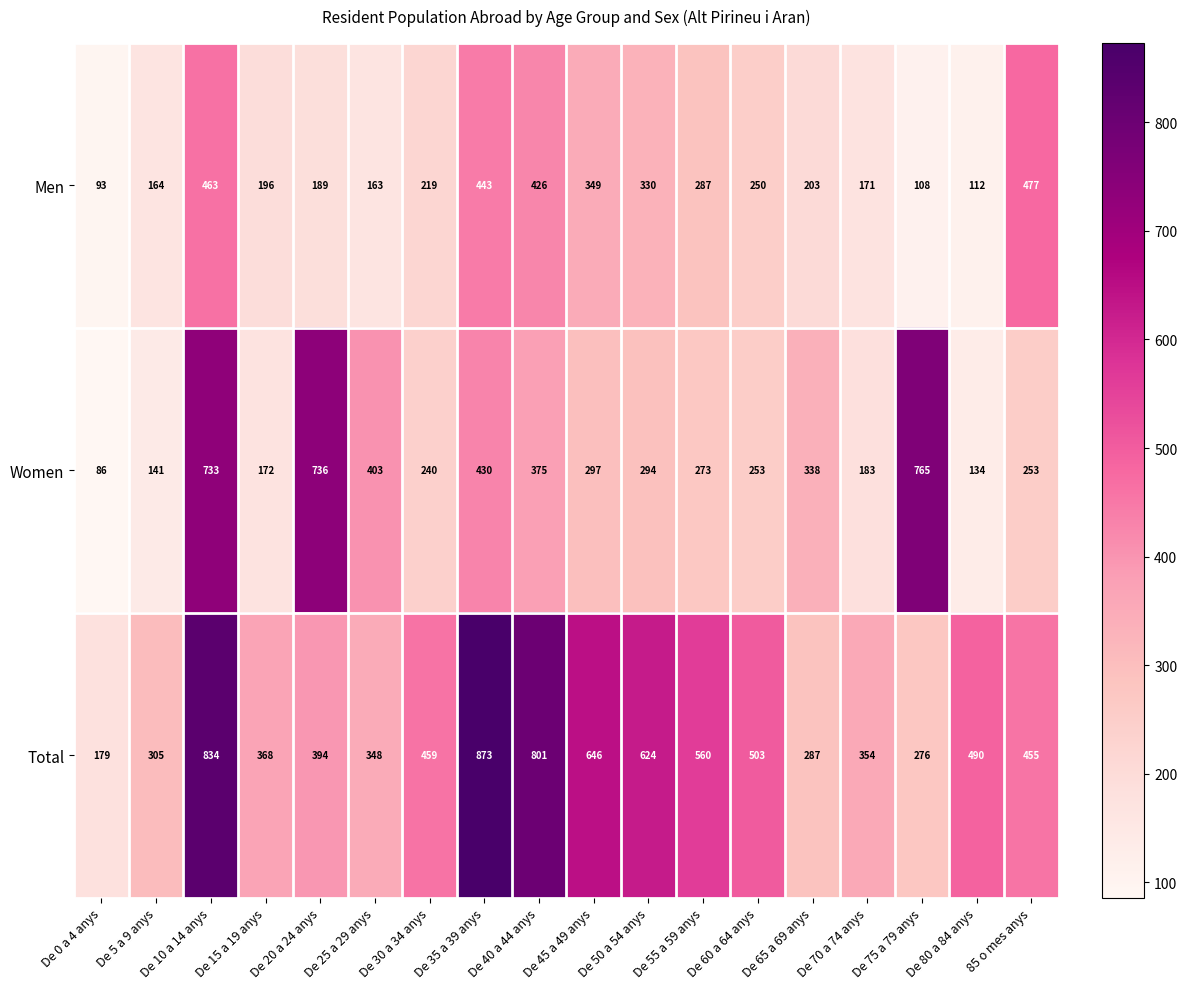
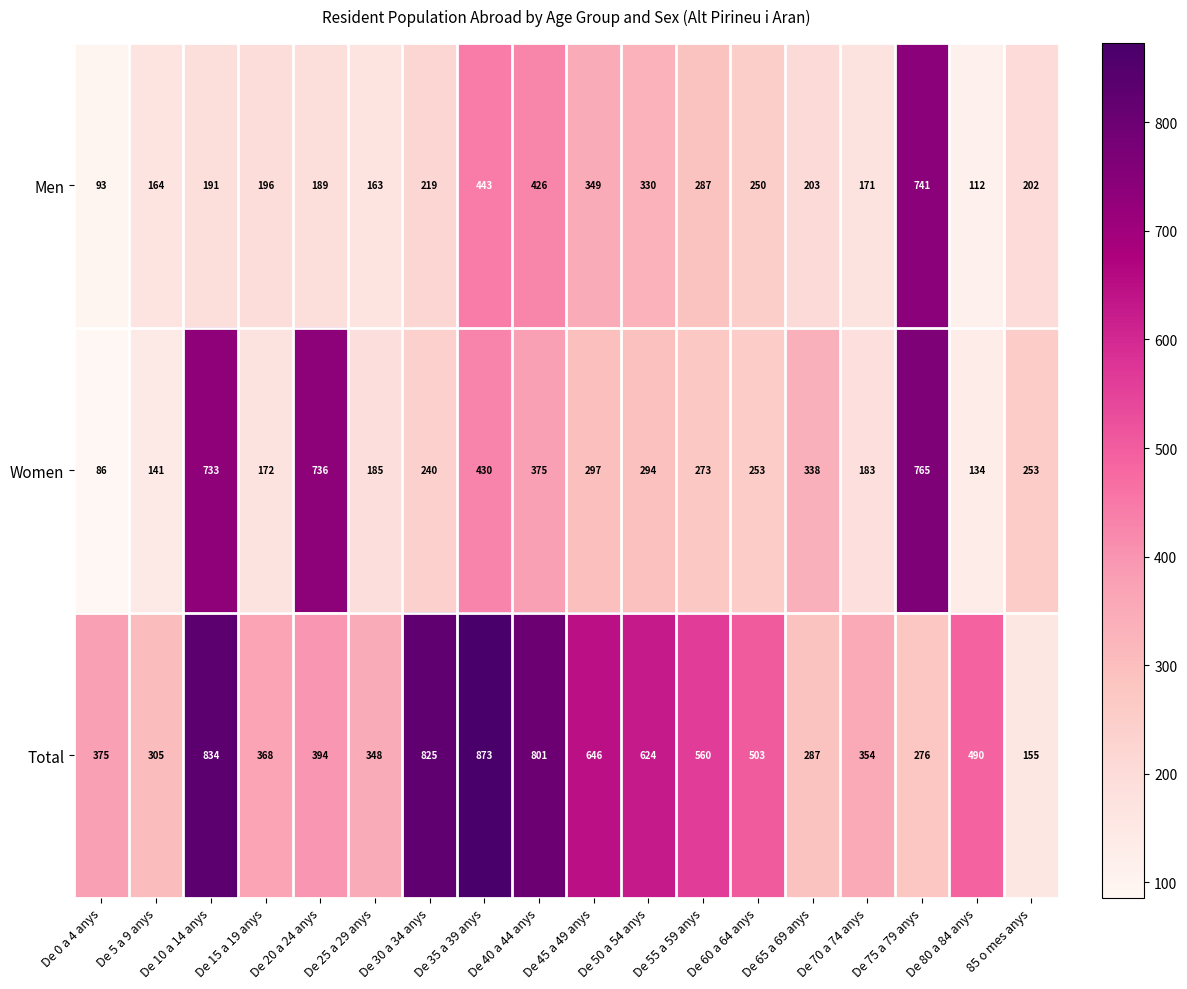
  {
    "Men": {
      "De 0 a 4 anys": 93,
      "De 5 a 9 anys": 164,
-     "De 10 a 14 anys": 463,
+     "De 10 a 14 anys": 191,
      "De 15 a 19 anys": 196,
      "De 20 a 24 anys": 189,
      "De 25 a 29 anys": 163,
      "De 30 a 34 anys": 219,
      "De 35 a 39 anys": 443,
      "De 40 a 44 anys": 426,
      "De 45 a 49 anys": 349,
      "De 50 a 54 anys": 330,
      "De 55 a 59 anys": 287,
      "De 60 a 64 anys": 250,
      "De 65 a 69 anys": 203,
      "De 70 a 74 anys": 171,
-     "De 75 a 79 anys": 108,
+     "De 75 a 79 anys": 741,
      "De 80 a 84 anys": 112,
-     "85 o mes anys": 477
+     "85 o mes anys": 202
    },
    "Women": {
      "De 0 a 4 anys": 86,
      "De 5 a 9 anys": 141,
      "De 10 a 14 anys": 733,
      "De 15 a 19 anys": 172,
      "De 20 a 24 anys": 736,
-     "De 25 a 29 anys": 403,
+     "De 25 a 29 anys": 185,
      "De 30 a 34 anys": 240,
      "De 35 a 39 anys": 430,
      "De 40 a 44 anys": 375,
      "De 45 a 49 anys": 297,
      "De 50 a 54 anys": 294,
      "De 55 a 59 anys": 273,
      "De 60 a 64 anys": 253,
      "De 65 a 69 anys": 338,
      "De 70 a 74 anys": 183,
      "De 75 a 79 anys": 765,
      "De 80 a 84 anys": 134,
      "85 o mes anys": 253
    },
    "Total": {
-     "De 0 a 4 anys": 179,
+     "De 0 a 4 anys": 375,
      "De 5 a 9 anys": 305,
      "De 10 a 14 anys": 834,
      "De 15 a 19 anys": 368,
      "De 20 a 24 anys": 394,
      "De 25 a 29 anys": 348,
-     "De 30 a 34 anys": 459,
+     "De 30 a 34 anys": 825,
      "De 35 a 39 anys": 873,
      "De 40 a 44 anys": 801,
      "De 45 a 49 anys": 646,
      "De 50 a 54 anys": 624,
      "De 55 a 59 anys": 560,
      "De 60 a 64 anys": 503,
      "De 65 a 69 anys": 287,
      "De 70 a 74 anys": 354,
      "De 75 a 79 anys": 276,
      "De 80 a 84 anys": 490,
-     "85 o mes anys": 455
+     "85 o mes anys": 155
    }
  }
